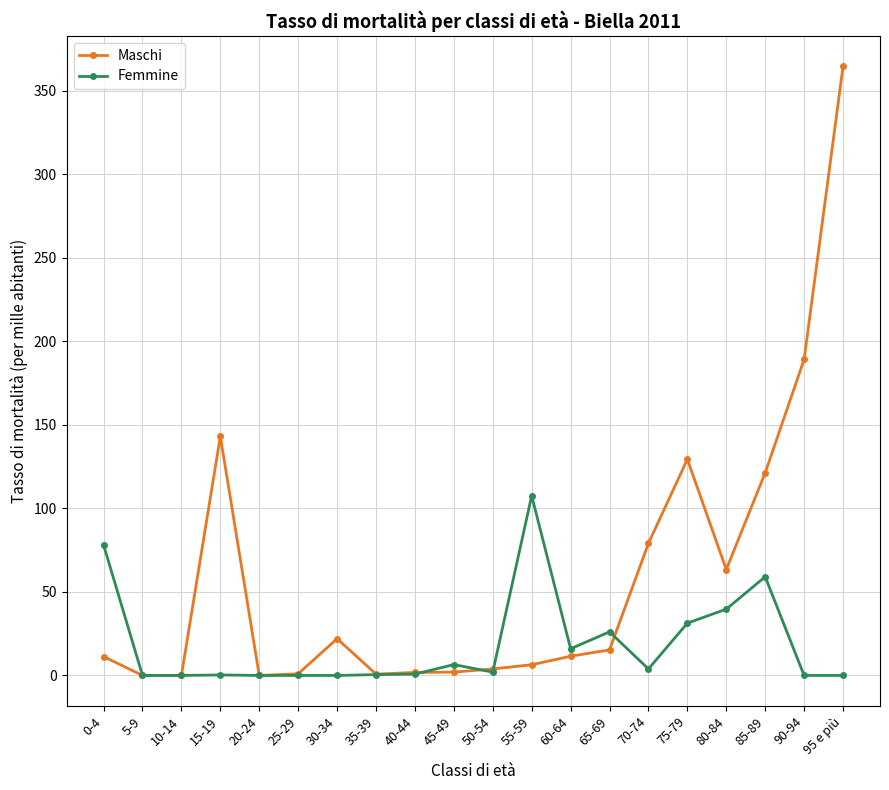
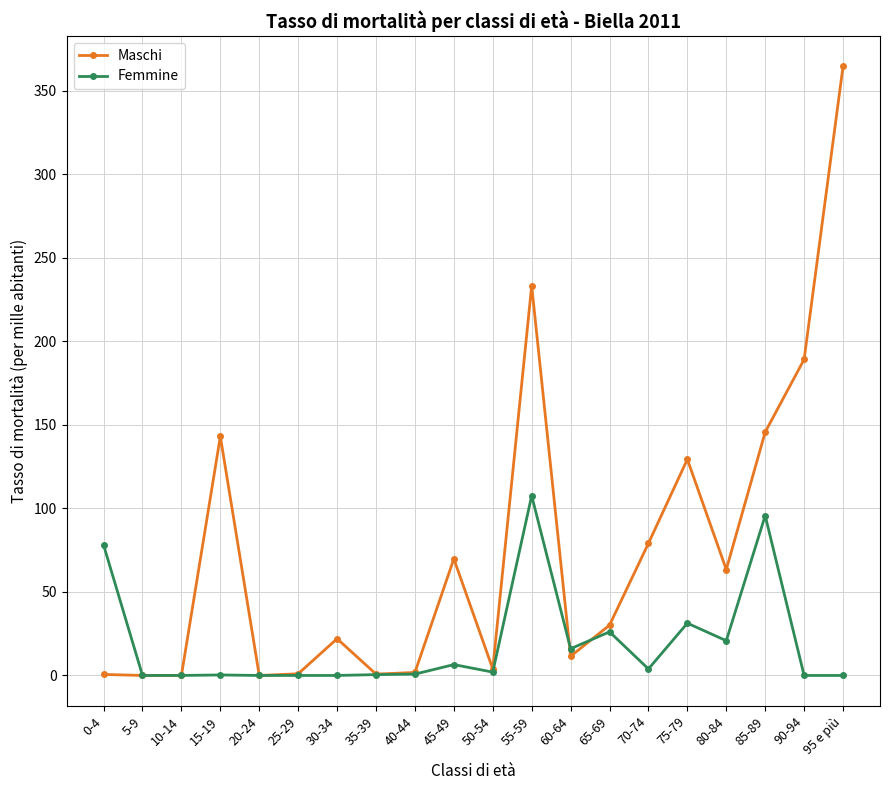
  {
    "Maschi": {
-     "0-4": 11,
+     "0-4": 1,
      "15-19": 143,
      "30-34": 22,
-     "45-49": 2,
+     "45-49": 70,
      "50-54": 4,
-     "55-59": 6,
+     "55-59": 233,
      "60-64": 12,
-     "65-69": 15,
+     "65-69": 30,
      "70-74": 79,
      "75-79": 129,
      "80-84": 63,
-     "85-89": 121,
+     "85-89": 146,
      "90-94": 189,
      "95 e più": 365
    },
    "Femmine": {
      "0-4": 78,
      "15-19": 0,
      "30-34": 0,
      "45-49": 7,
      "50-54": 2,
      "55-59": 108,
      "60-64": 16,
      "65-69": 26,
      "70-74": 4,
      "75-79": 31,
-     "80-84": 40,
-     "85-89": 59,
+     "80-84": 21,
+     "85-89": 96,
      "90-94": 0,
      "95 e più": 0
    }
  }
